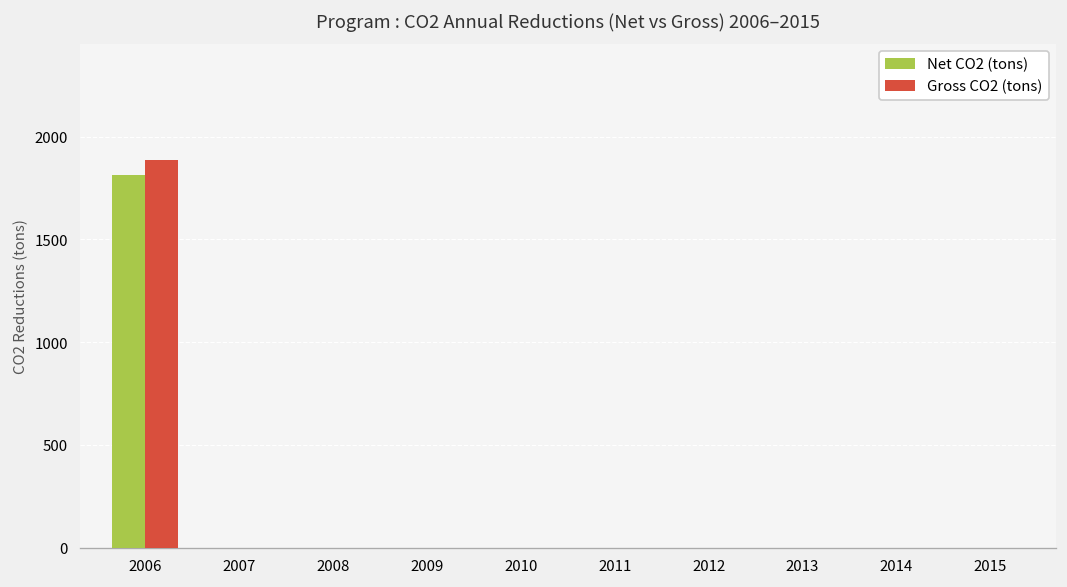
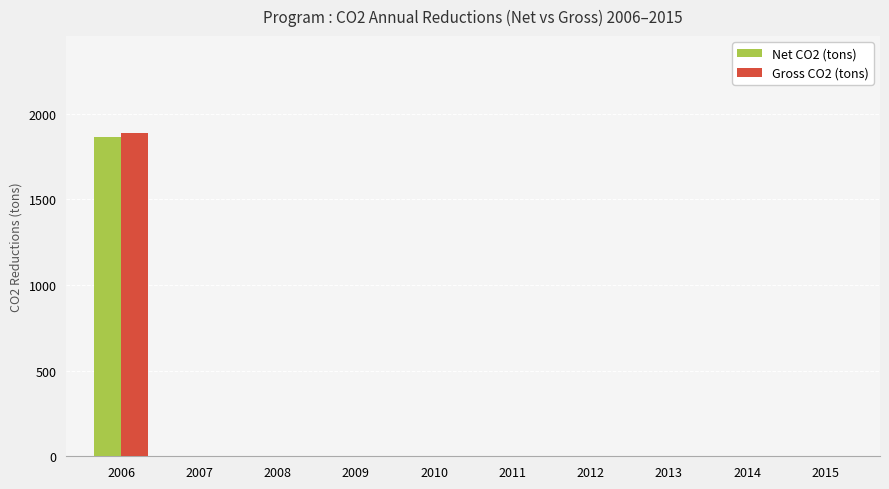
  {
    "Net CO2 (tons)": {
-     "2006": 1810,
+     "2006": 1870,
      "2007": 0,
      "2008": 0,
      "2009": 0,
      "2010": 0,
      "2011": 0,
      "2012": 0,
      "2013": 0,
      "2014": 0,
      "2015": 0
    },
    "Gross CO2 (tons)": {
      "2006": 1890,
      "2007": 0,
      "2008": 0,
      "2009": 0,
      "2010": 0,
      "2011": 0,
      "2012": 0,
      "2013": 0,
      "2014": 0,
      "2015": 0
    }
  }
